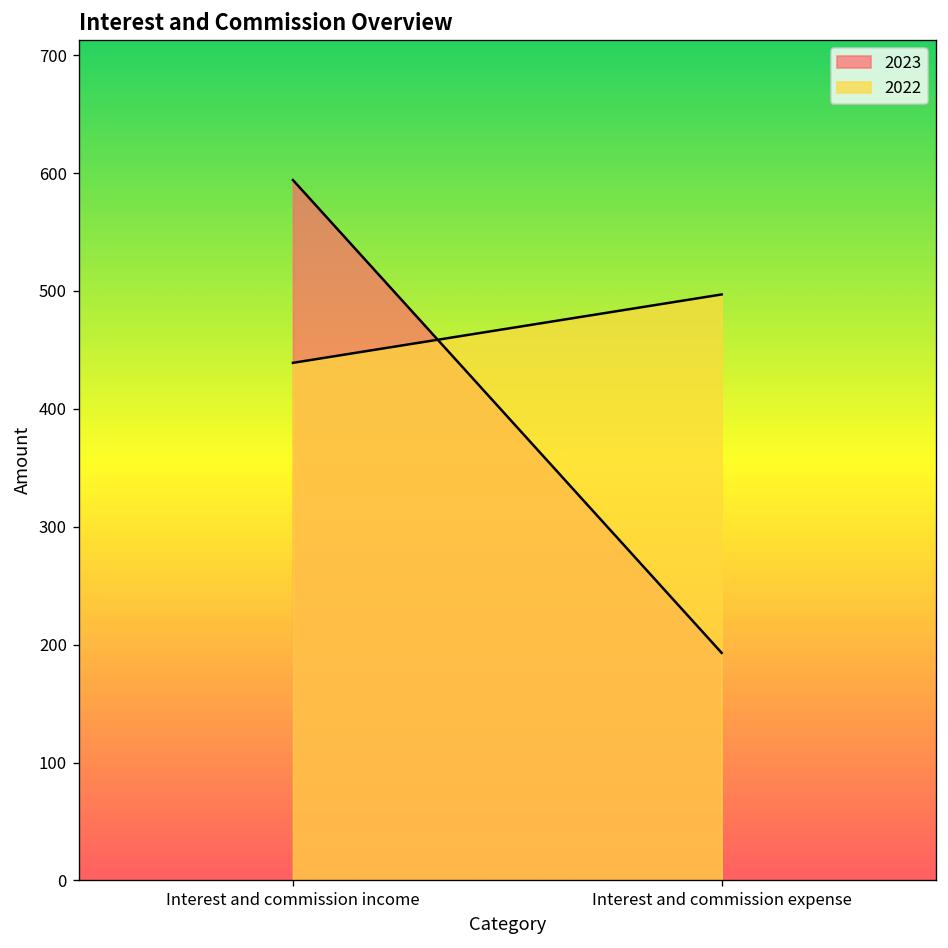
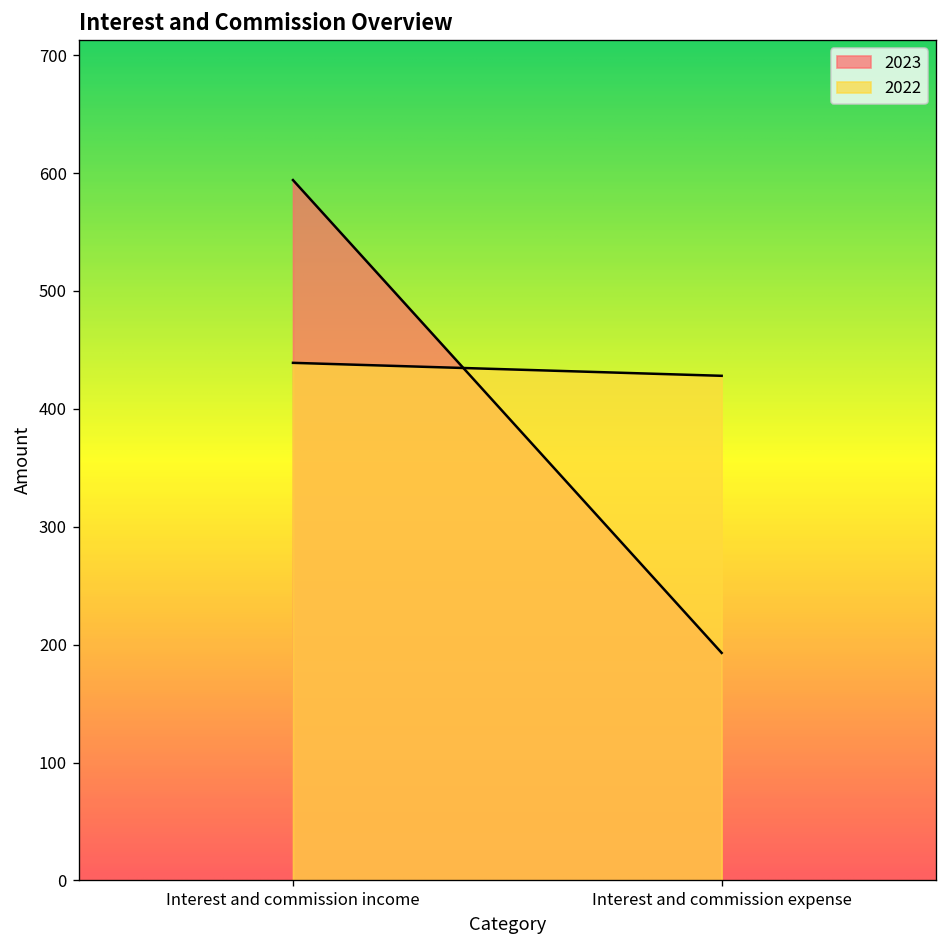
  {
    "2023": {
      "Interest and commission income": 590,
      "Interest and commission expense": 190
    },
    "2022": {
      "Interest and commission income": 440,
-     "Interest and commission expense": 500
+     "Interest and commission expense": 430
    }
  }
